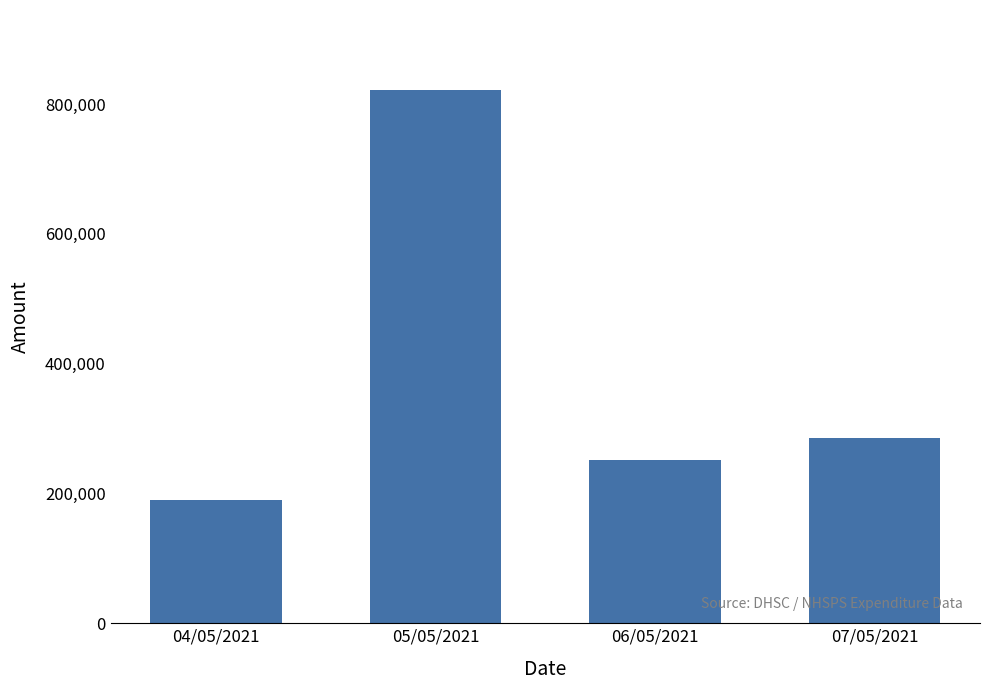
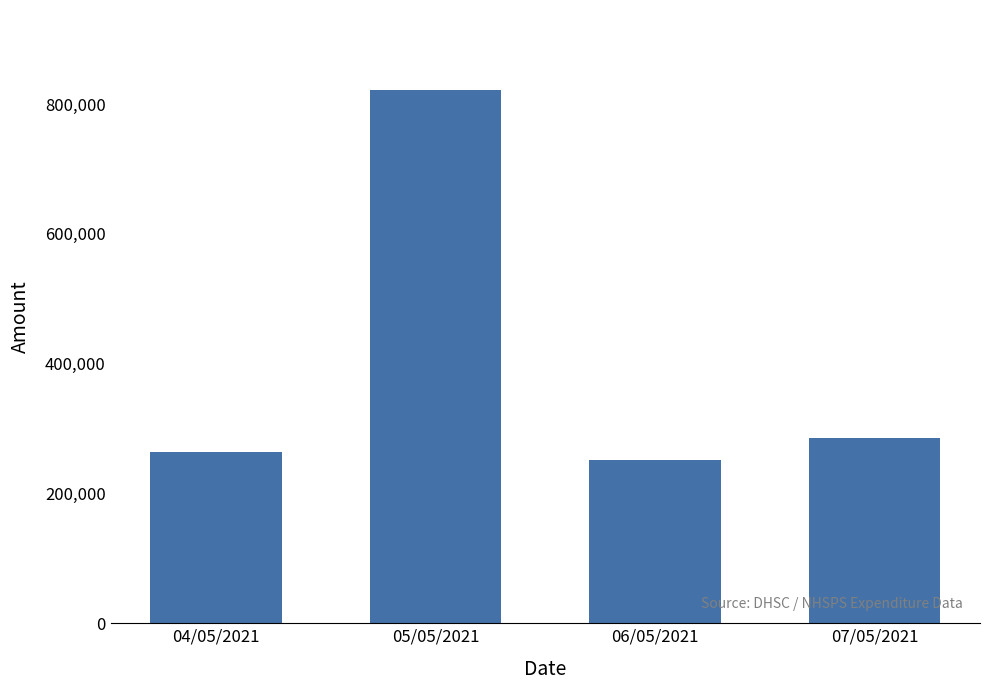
  {
-   "04/05/2021": "190,000",
+   "04/05/2021": "260,000",
    "05/05/2021": "820,000",
    "06/05/2021": "250,000",
    "07/05/2021": "290,000"
  }
